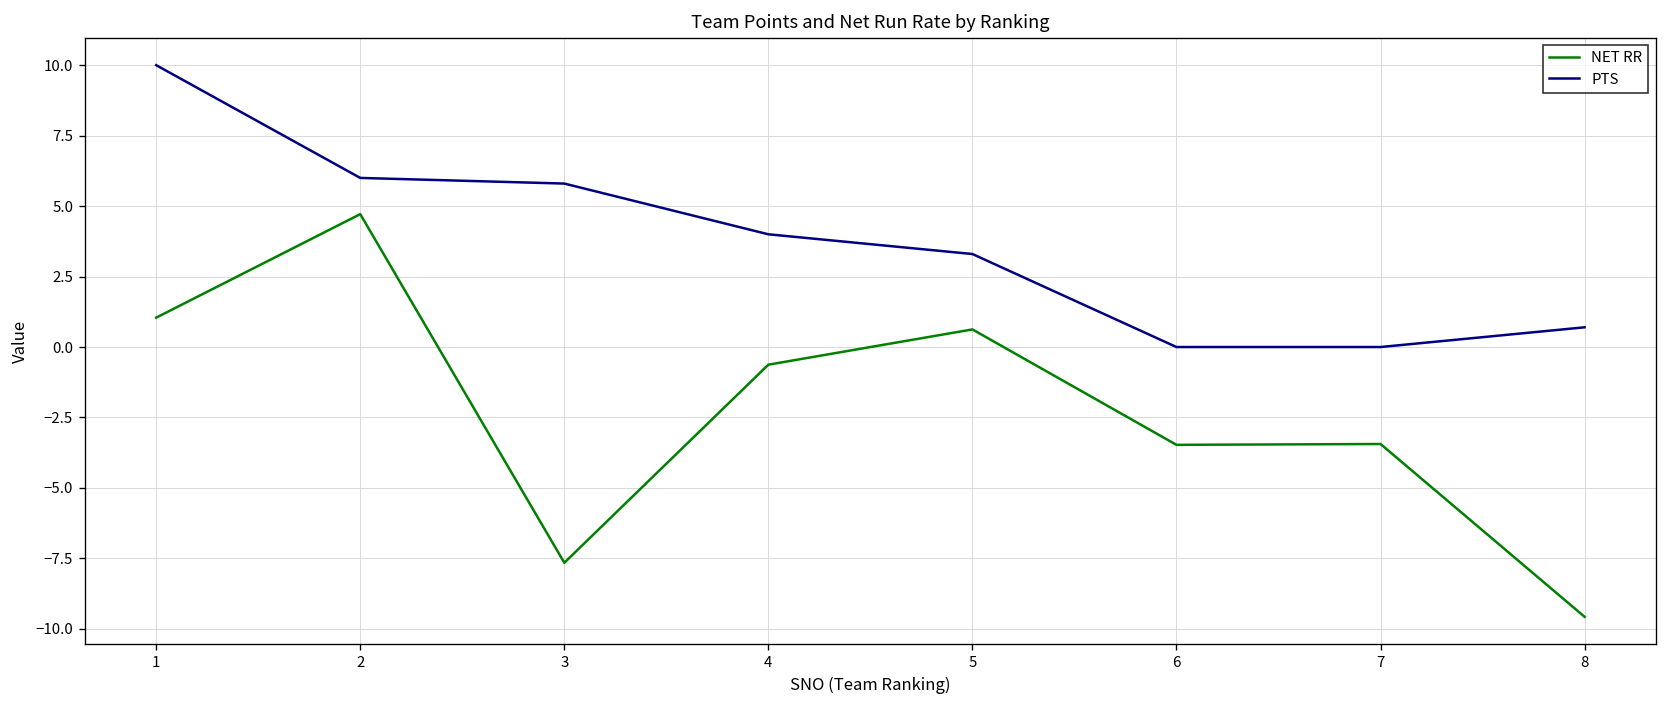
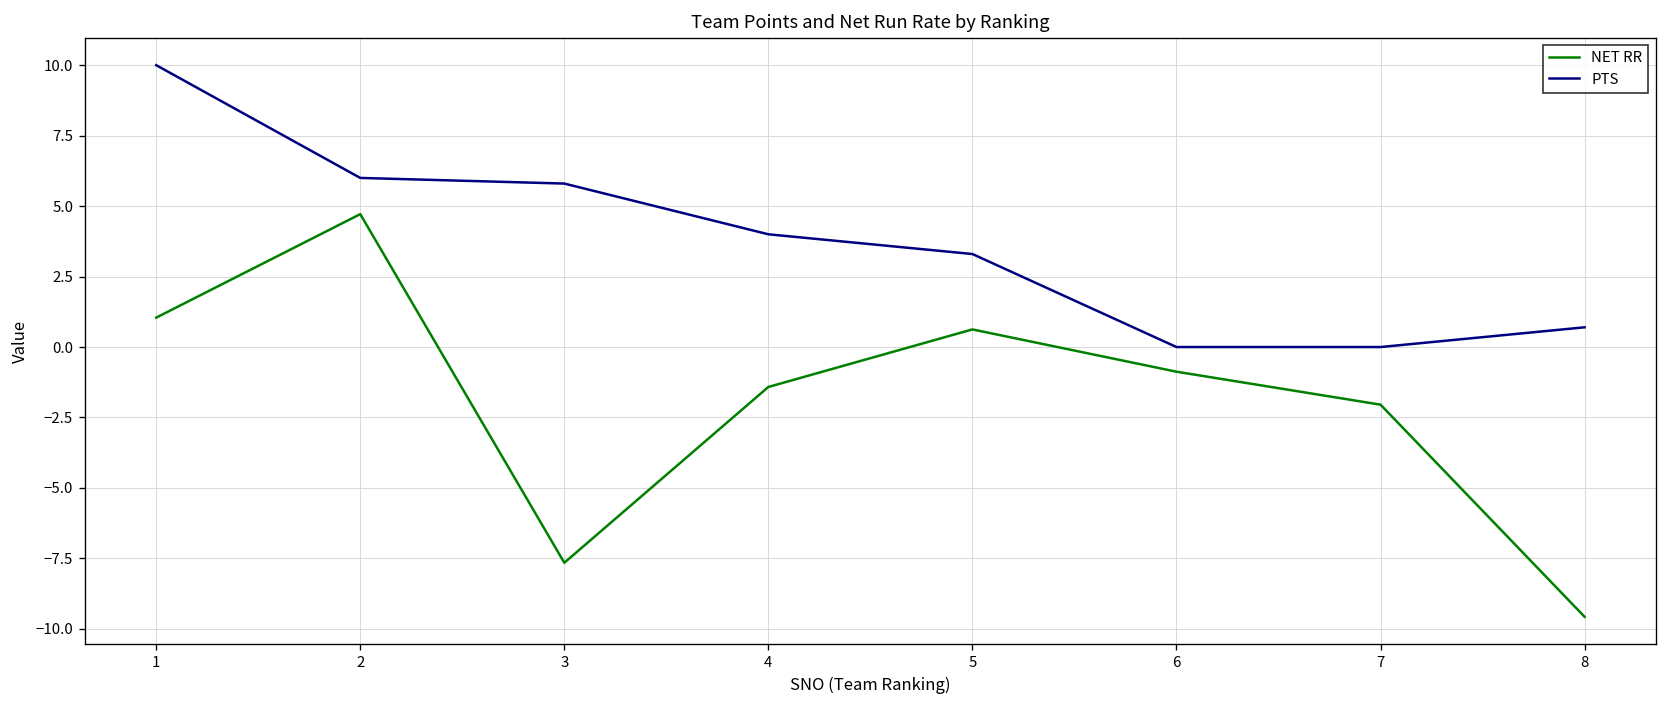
  {
    "NET RR": {
      "1": 1.0,
      "2": 4.7,
      "3": -7.7,
-     "4": -0.6,
+     "4": -1.4,
      "5": 0.6,
-     "6": -3.5,
-     "7": -3.4,
+     "6": -0.9,
+     "7": -2.0,
      "8": -9.6
    },
    "PTS": {
      "1": 10.0,
      "2": 6.0,
      "3": 5.8,
      "4": 4.0,
      "5": 3.3,
      "6": 0.0,
      "7": 0.0,
      "8": 0.7
    }
  }
